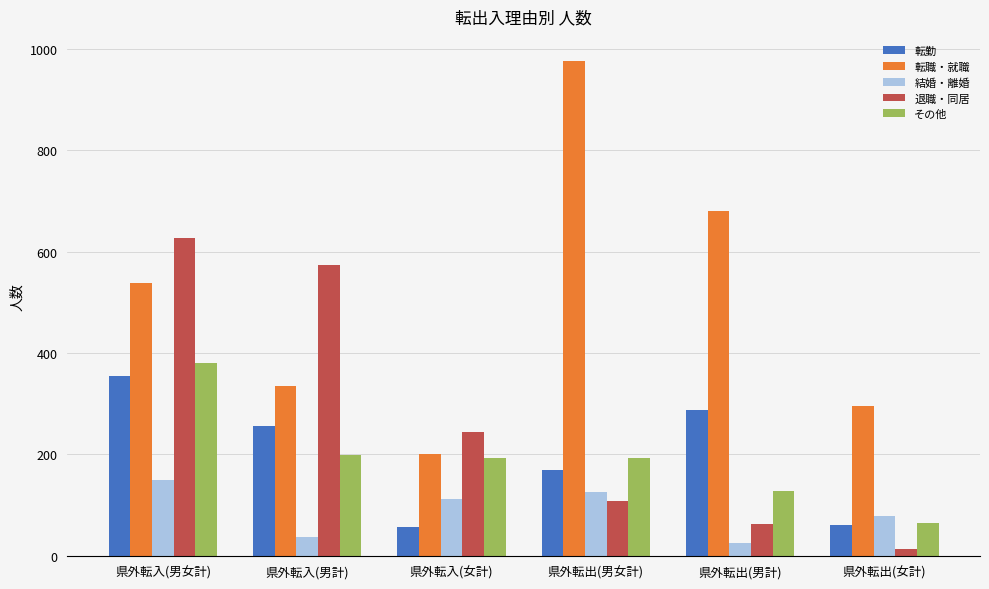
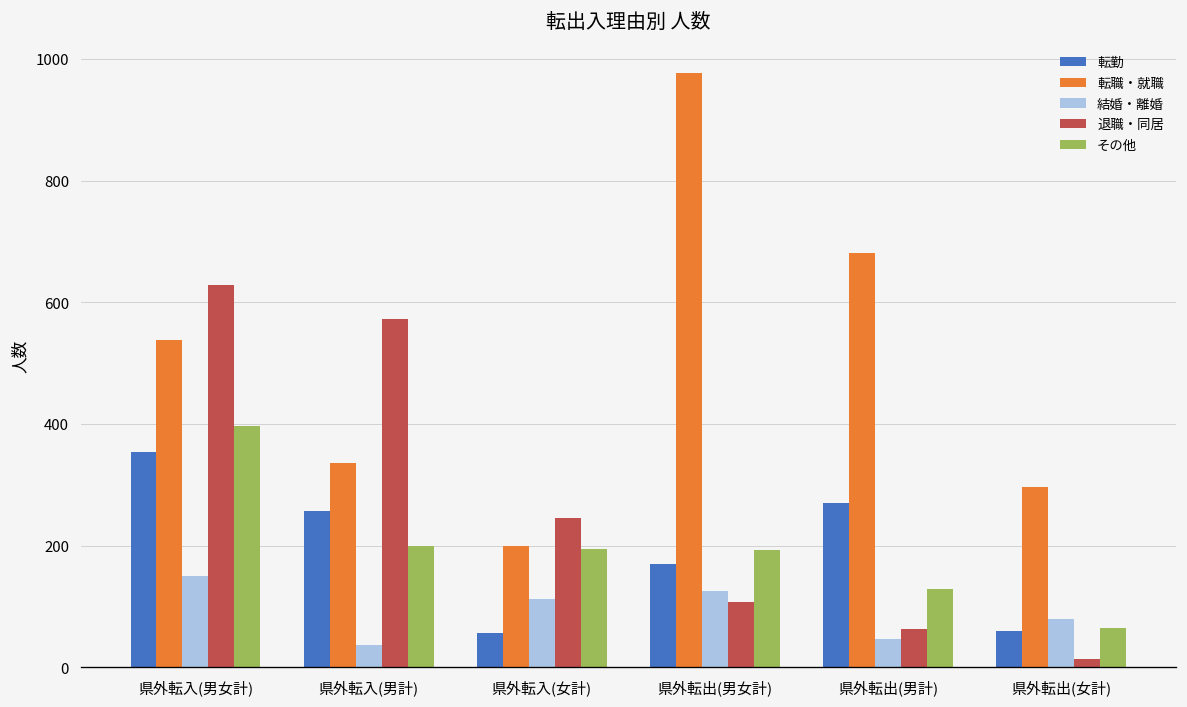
  {
    "転勤": {
      "県外転入(男女計)": 350,
      "県外転入(男計)": 260,
      "県外転入(女計)": 60,
      "県外転出(男女計)": 170,
-     "県外転出(男計)": 290,
+     "県外転出(男計)": 270,
      "県外転出(女計)": 60
    },
    "転職・就職": {
      "県外転入(男女計)": 540,
      "県外転入(男計)": 340,
      "県外転入(女計)": 200,
      "県外転出(男女計)": 980,
      "県外転出(男計)": 680,
      "県外転出(女計)": 300
    },
    "結婚・離婚": {
      "県外転入(男女計)": 150,
      "県外転入(男計)": 40,
      "県外転入(女計)": 110,
      "県外転出(男女計)": 130,
-     "県外転出(男計)": 30,
+     "県外転出(男計)": 50,
      "県外転出(女計)": 80
    },
    "退職・同居": {
      "県外転入(男女計)": 630,
      "県外転入(男計)": 570,
      "県外転入(女計)": 250,
      "県外転出(男女計)": 110,
      "県外転出(男計)": 60,
      "県外転出(女計)": 10
    },
    "その他": {
-     "県外転入(男女計)": 380,
+     "県外転入(男女計)": 400,
      "県外転入(男計)": 200,
      "県外転入(女計)": 190,
      "県外転出(男女計)": 190,
      "県外転出(男計)": 130,
      "県外転出(女計)": 70
    }
  }
